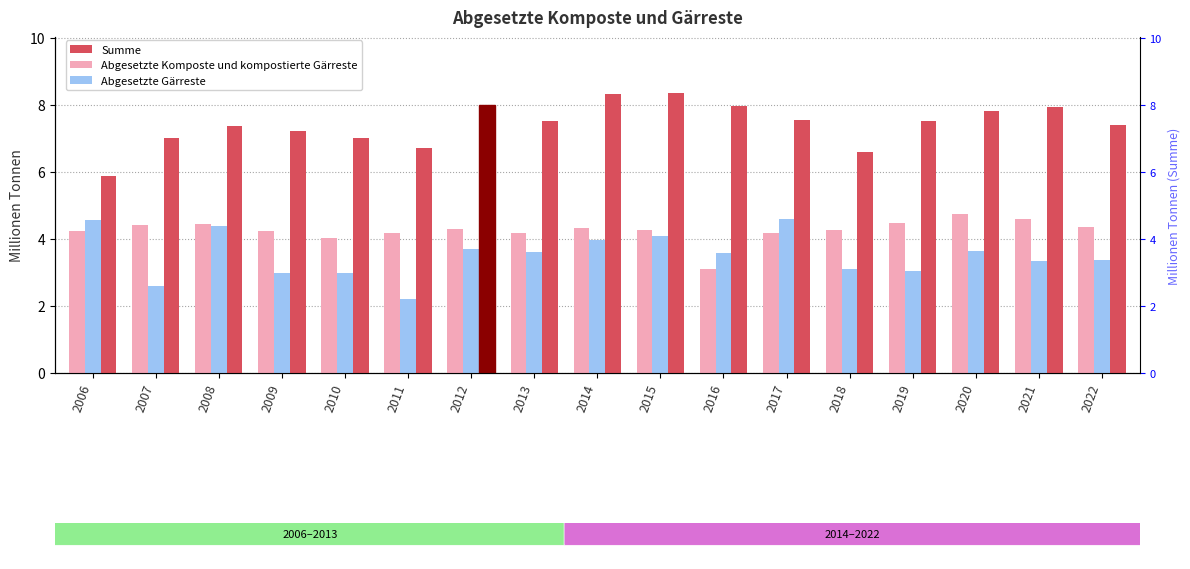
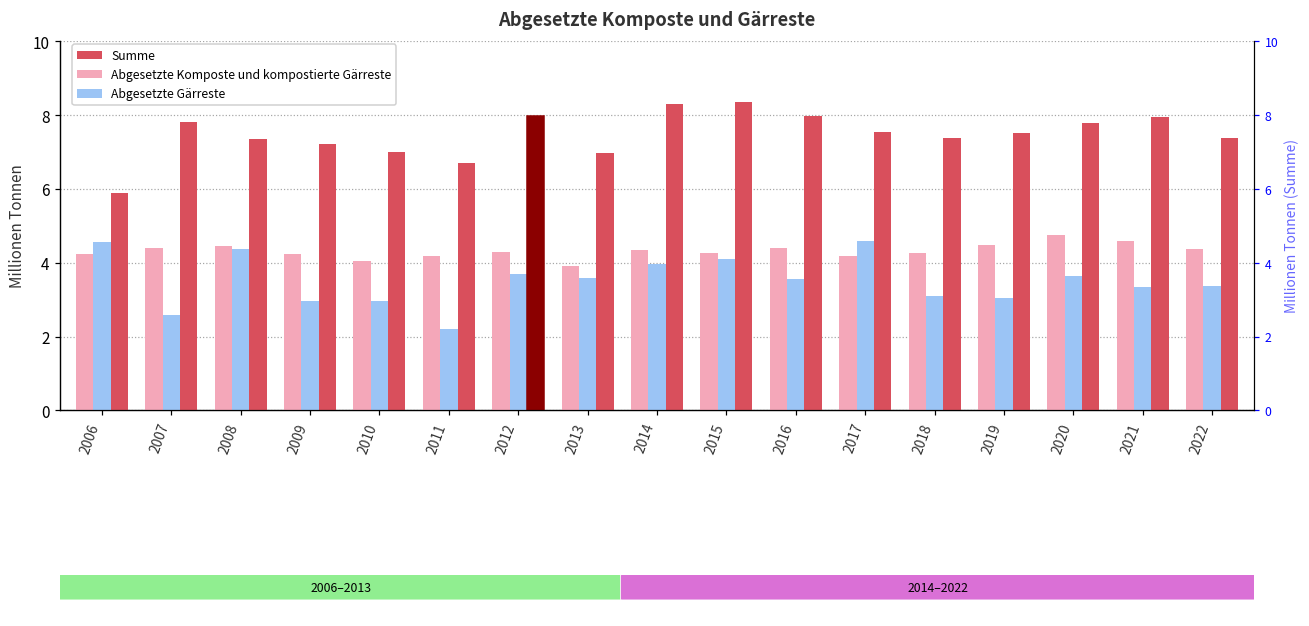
  {
    "Abgesetzte Komposte und kompostierte Gärreste": {
      "2006": 4.2,
      "2007": 4.4,
      "2008": 4.5,
      "2009": 4.2,
      "2010": 4.0,
      "2011": 4.2,
      "2012": 4.3,
-     "2013": 4.2,
+     "2013": 3.9,
      "2014": 4.3,
      "2015": 4.3,
-     "2016": 3.1,
+     "2016": 4.4,
      "2017": 4.2,
      "2018": 4.3,
      "2019": 4.5,
      "2020": 4.8,
      "2021": 4.6,
      "2022": 4.4
    },
    "Abgesetzte Gärreste": {
      "2006": 4.6,
      "2007": 2.6,
      "2008": 4.4,
      "2009": 3.0,
      "2010": 3.0,
      "2011": 2.2,
      "2012": 3.7,
      "2013": 3.6,
      "2014": 4.0,
      "2015": 4.1,
      "2016": 3.6,
      "2017": 4.6,
      "2018": 3.1,
      "2019": 3.0,
      "2020": 3.6,
      "2021": 3.3,
      "2022": 3.4
    },
    "Summe": {
      "2006": 5.9,
-     "2007": 7.0,
+     "2007": 7.8,
      "2008": 7.4,
      "2009": 7.2,
      "2010": 7.0,
      "2011": 6.7,
      "2012": 8.0,
-     "2013": 7.5,
+     "2013": 7.0,
      "2014": 8.3,
      "2015": 8.3,
      "2016": 8.0,
      "2017": 7.5,
-     "2018": 6.6,
+     "2018": 7.4,
      "2019": 7.5,
      "2020": 7.8,
      "2021": 7.9,
      "2022": 7.4
    }
  }
